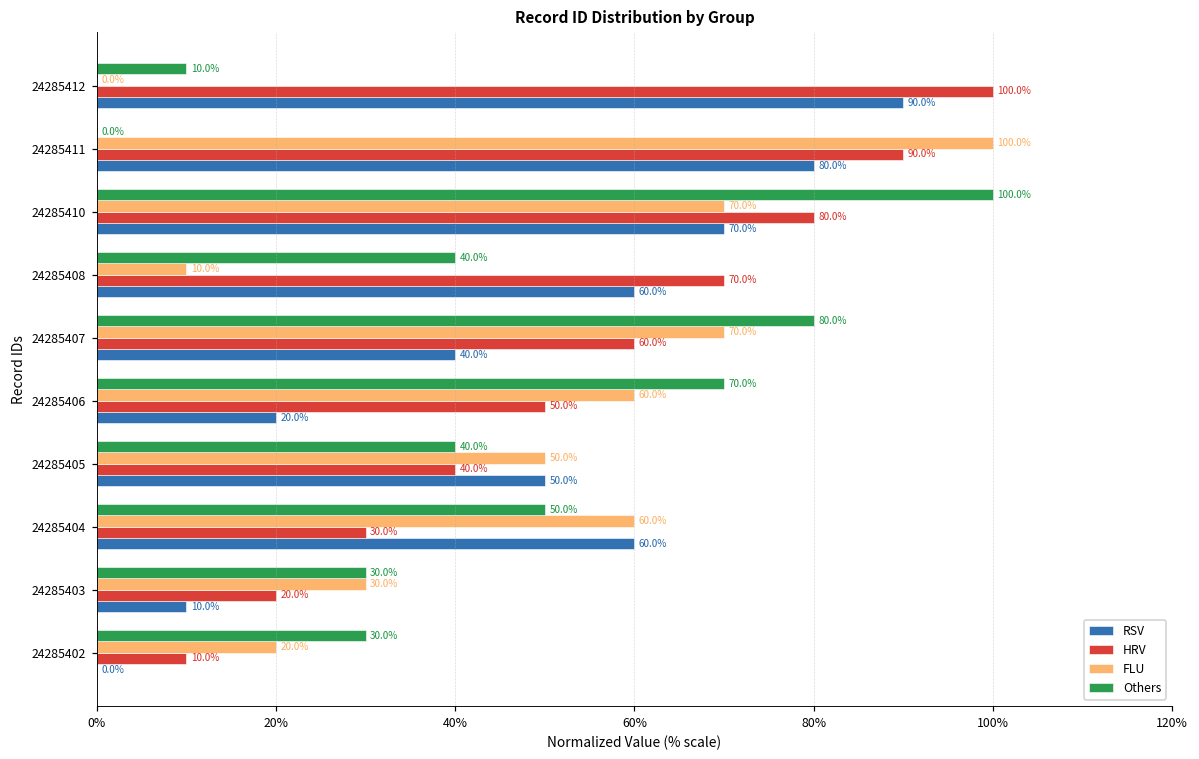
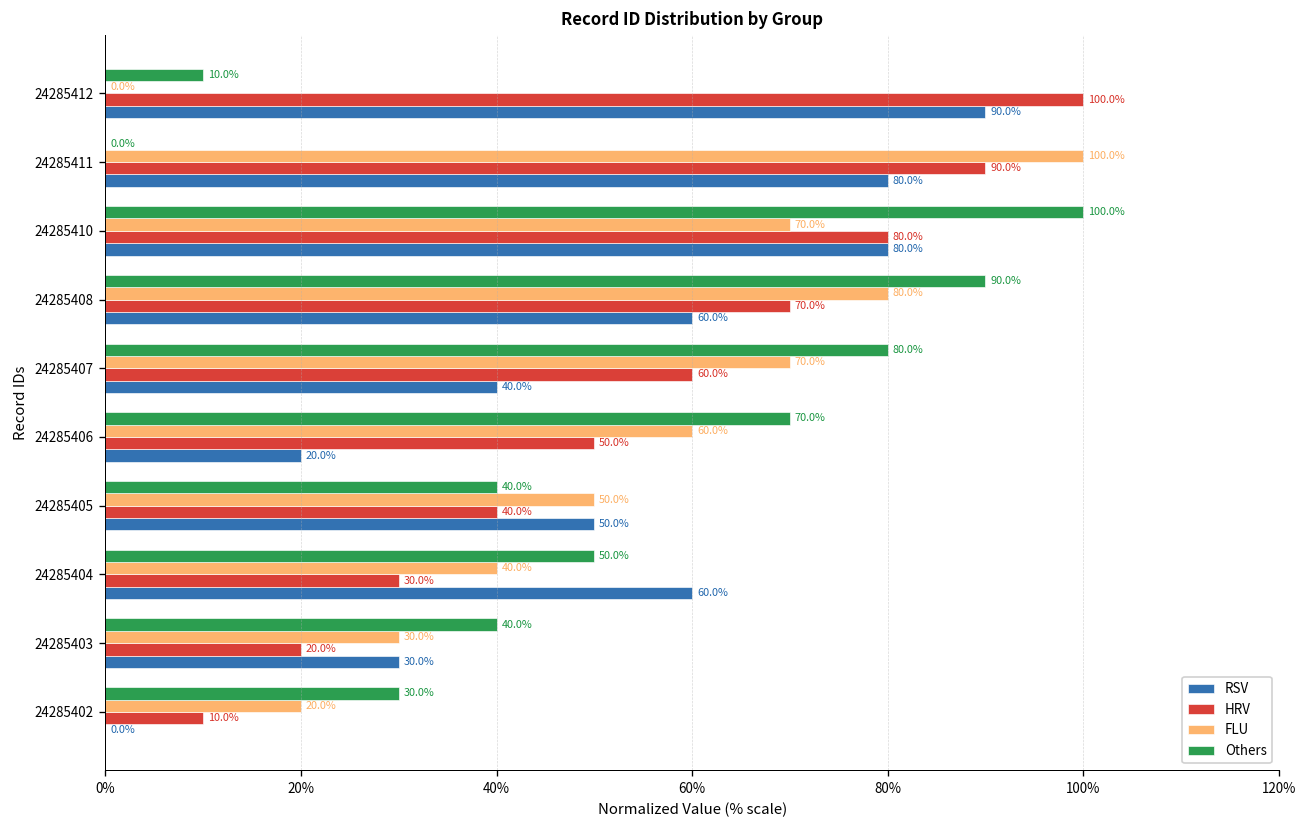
  {
    "RSV": {
      "24285412": "90.0%",
      "24285411": "80.0%",
-     "24285410": "70.0%",
+     "24285410": "80.0%",
      "24285408": "60.0%",
      "24285407": "40.0%",
      "24285406": "20.0%",
      "24285405": "50.0%",
      "24285404": "60.0%",
-     "24285403": "10.0%",
+     "24285403": "30.0%",
      "24285402": "0.0%"
    },
    "HRV": {
      "24285412": "100.0%",
      "24285411": "90.0%",
      "24285410": "80.0%",
      "24285408": "70.0%",
      "24285407": "60.0%",
      "24285406": "50.0%",
      "24285405": "40.0%",
      "24285404": "30.0%",
      "24285403": "20.0%",
      "24285402": "10.0%"
    },
    "FLU": {
      "24285412": "0.0%",
      "24285411": "100.0%",
      "24285410": "70.0%",
-     "24285408": "10.0%",
+     "24285408": "80.0%",
      "24285407": "70.0%",
      "24285406": "60.0%",
      "24285405": "50.0%",
-     "24285404": "60.0%",
+     "24285404": "40.0%",
      "24285403": "30.0%",
      "24285402": "20.0%"
    },
    "Others": {
      "24285412": "10.0%",
      "24285411": "0.0%",
      "24285410": "100.0%",
-     "24285408": "40.0%",
+     "24285408": "90.0%",
      "24285407": "80.0%",
      "24285406": "70.0%",
      "24285405": "40.0%",
      "24285404": "50.0%",
-     "24285403": "30.0%",
+     "24285403": "40.0%",
      "24285402": "30.0%"
    }
  }
